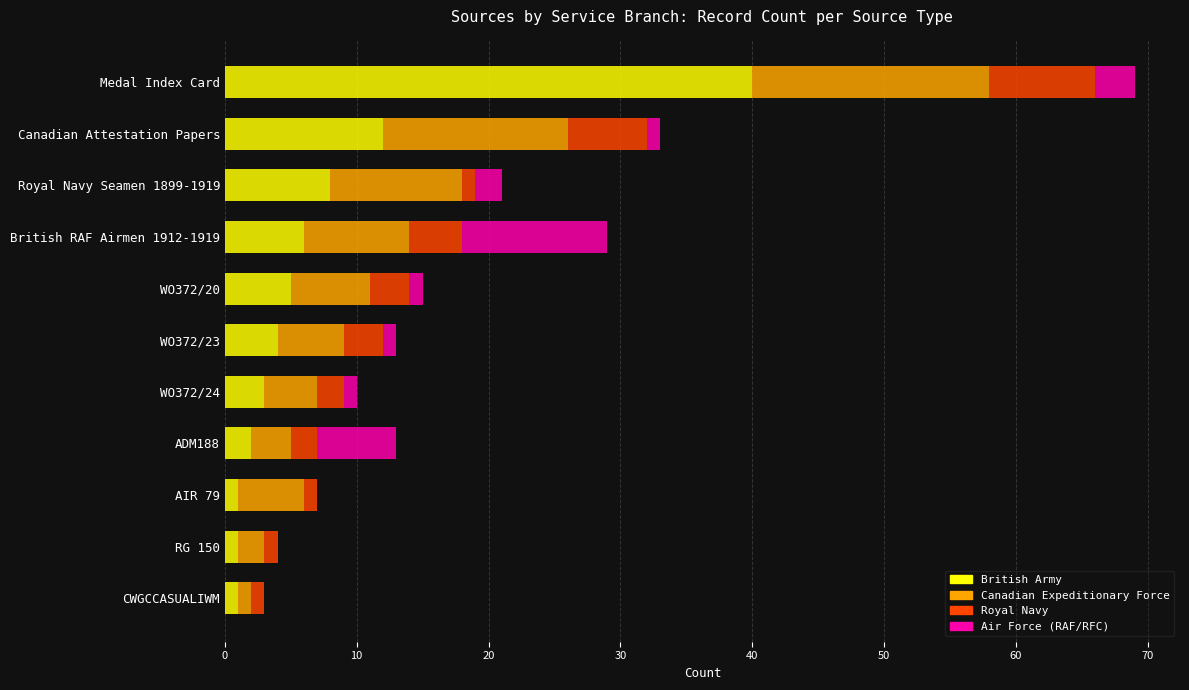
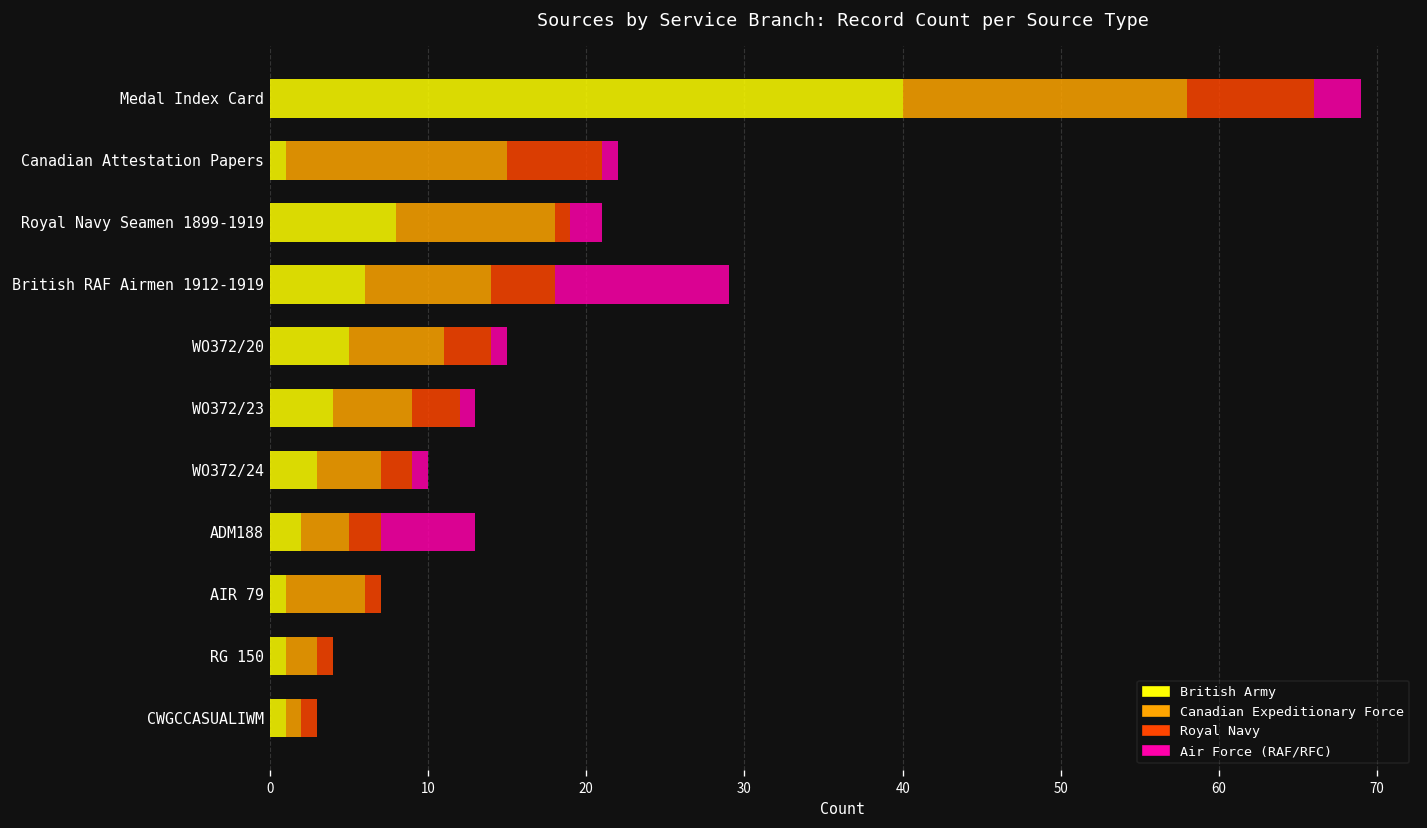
  {
    "British Army": {
      "Medal Index Card": 40,
-     "Canadian Attestation Papers": 12,
+     "Canadian Attestation Papers": 1,
      "Royal Navy Seamen 1899-1919": 8,
      "British RAF Airmen 1912-1919": 6,
      "WO372/20": 5,
      "WO372/23": 4,
      "WO372/24": 3,
      "ADM188": 2,
      "AIR 79": 1,
      "RG 150": 1,
      "CWGCCASUALIWM": 1
    },
    "Canadian Expeditionary Force": {
      "Medal Index Card": 18,
      "Canadian Attestation Papers": 14,
      "Royal Navy Seamen 1899-1919": 10,
      "British RAF Airmen 1912-1919": 8,
      "WO372/20": 6,
      "WO372/23": 5,
      "WO372/24": 4,
      "ADM188": 3,
      "AIR 79": 5,
      "RG 150": 2,
      "CWGCCASUALIWM": 1
    },
    "Royal Navy": {
      "Medal Index Card": 8,
      "Canadian Attestation Papers": 6,
      "Royal Navy Seamen 1899-1919": 1,
      "British RAF Airmen 1912-1919": 4,
      "WO372/20": 3,
      "WO372/23": 3,
      "WO372/24": 2,
      "ADM188": 2,
      "AIR 79": 1,
      "RG 150": 1,
      "CWGCCASUALIWM": 1
    },
    "Air Force (RAF/RFC)": {
      "Medal Index Card": 3,
      "Canadian Attestation Papers": 1,
      "Royal Navy Seamen 1899-1919": 2,
      "British RAF Airmen 1912-1919": 11,
      "WO372/20": 1,
      "WO372/23": 1,
      "WO372/24": 1,
      "ADM188": 6,
      "AIR 79": 0,
      "RG 150": 0,
      "CWGCCASUALIWM": 0
    }
  }
